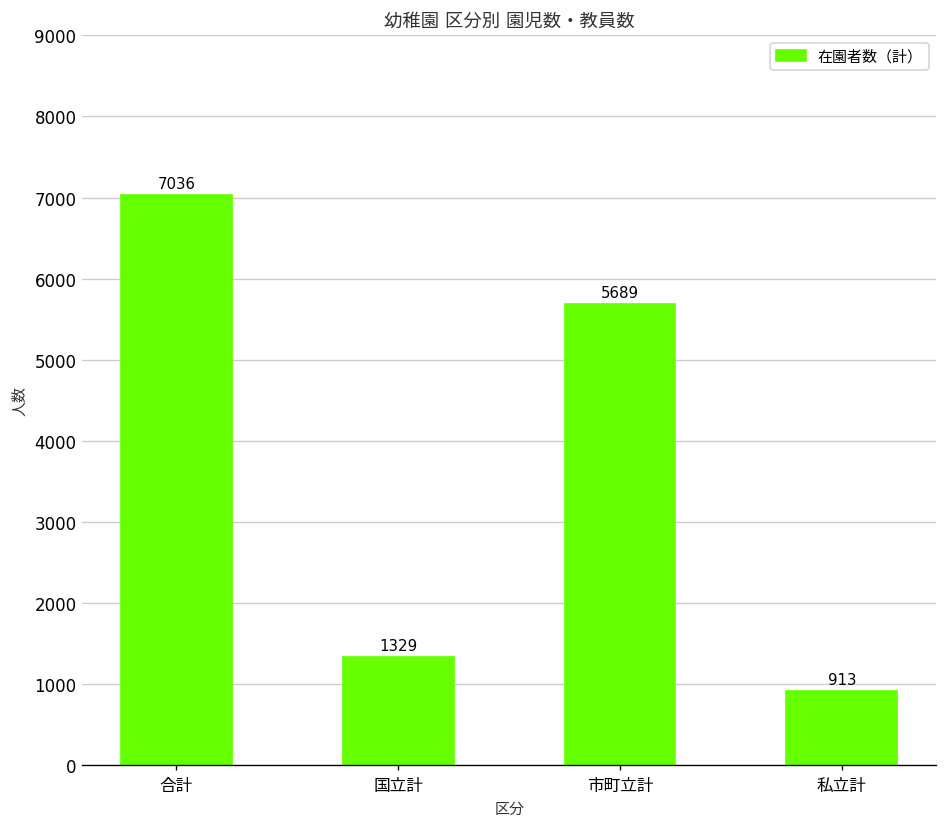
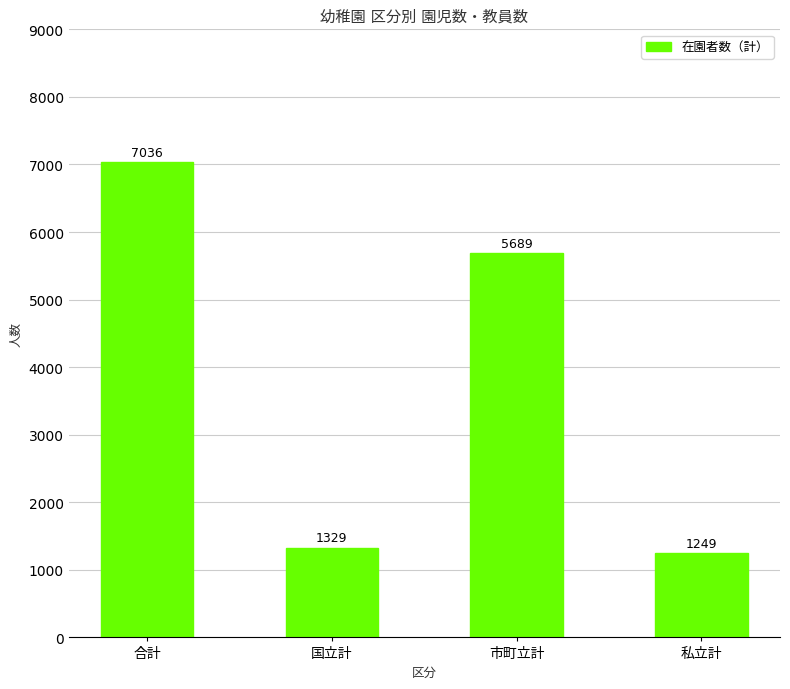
  {
    "合計": 7036,
    "国立計": 1329,
    "市町立計": 5689,
-   "私立計": 913
+   "私立計": 1249
  }
